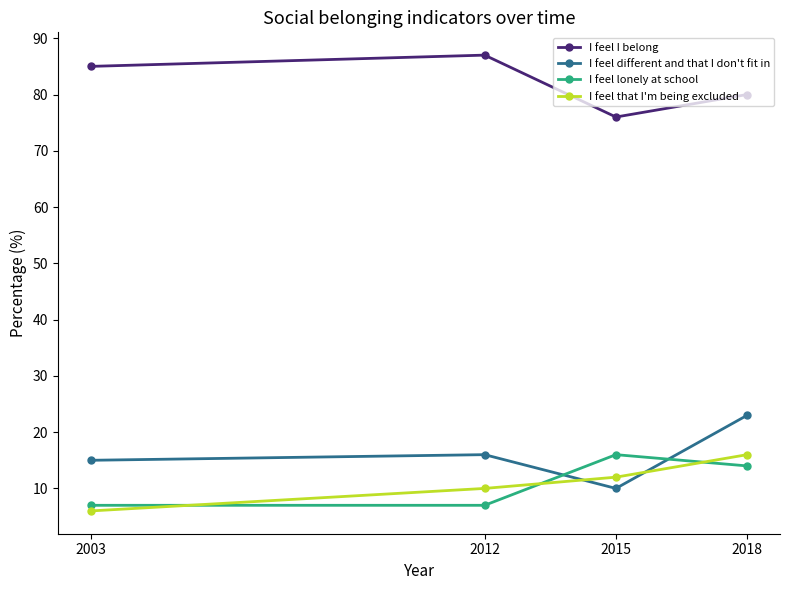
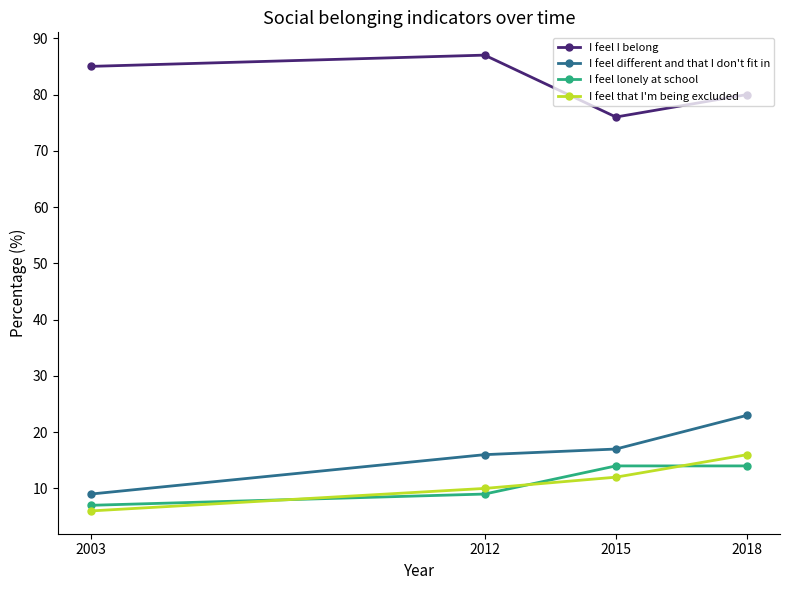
  {
    "I feel I belong": {
      "2003": 85,
      "2012": 87,
      "2015": 76
    },
    "I feel different and that I don't fit in": {
-     "2003": 15,
+     "2003": 9,
      "2012": 16,
-     "2015": 10,
+     "2015": 17,
      "2018": 23
    },
    "I feel lonely at school": {
      "2003": 7,
-     "2012": 7,
-     "2015": 16,
+     "2012": 9,
+     "2015": 14,
      "2018": 14
    },
    "I feel that I'm being excluded": {
      "2003": 6,
      "2012": 10,
      "2015": 12,
      "2018": 16
    }
  }
